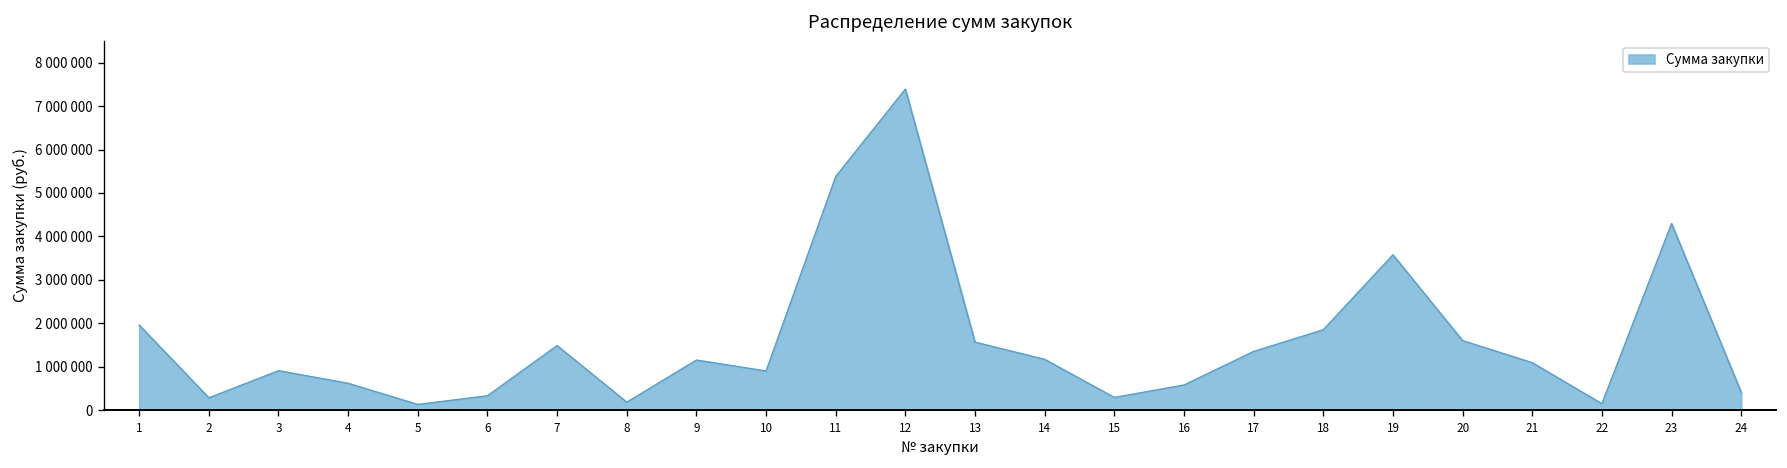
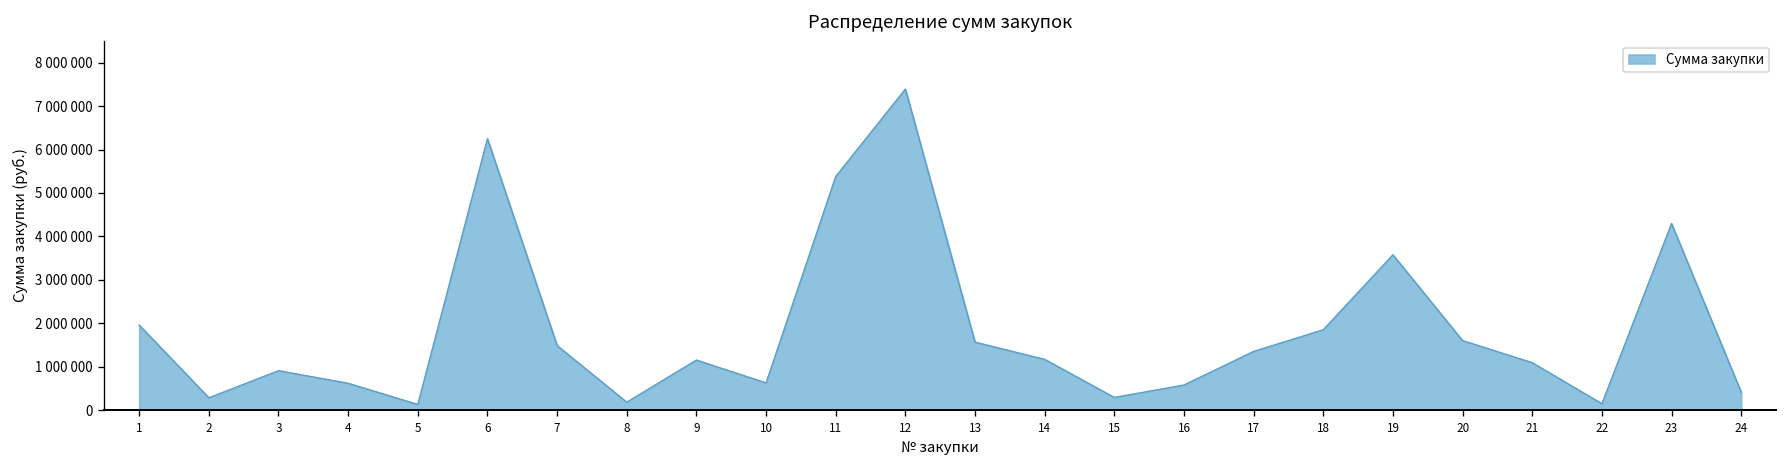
  {
    "1": 2000000,
    "2": 300000,
    "3": 900000,
    "4": 600000,
    "5": 100000,
-   "6": 300000,
+   "6": 6300000,
    "7": 1500000,
    "8": 200000,
    "9": 1200000,
-   "10": 900000,
+   "10": 600000,
    "11": 5400000,
    "12": 7400000,
    "13": 1600000,
    "14": 1200000,
    "15": 300000,
    "16": 600000,
    "17": 1400000,
    "18": 1900000,
    "19": 3600000,
    "20": 1600000,
    "21": 1100000,
    "22": 100000,
    "23": 4300000,
    "24": 400000
  }
